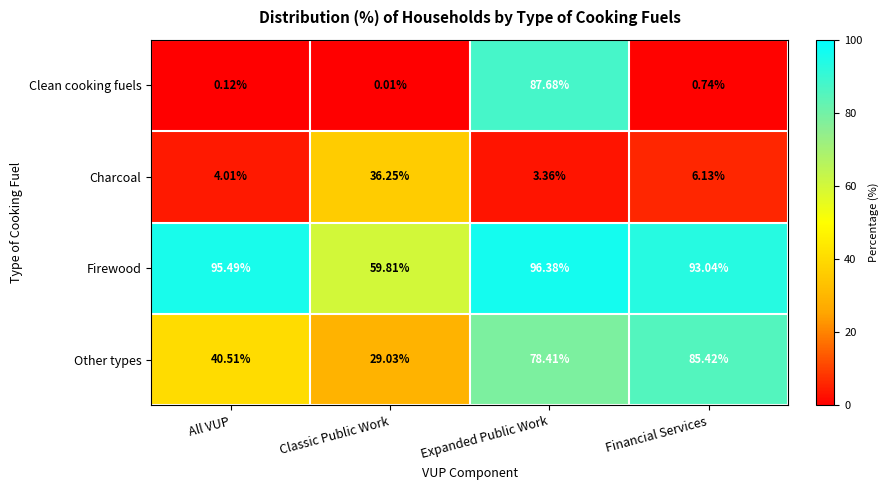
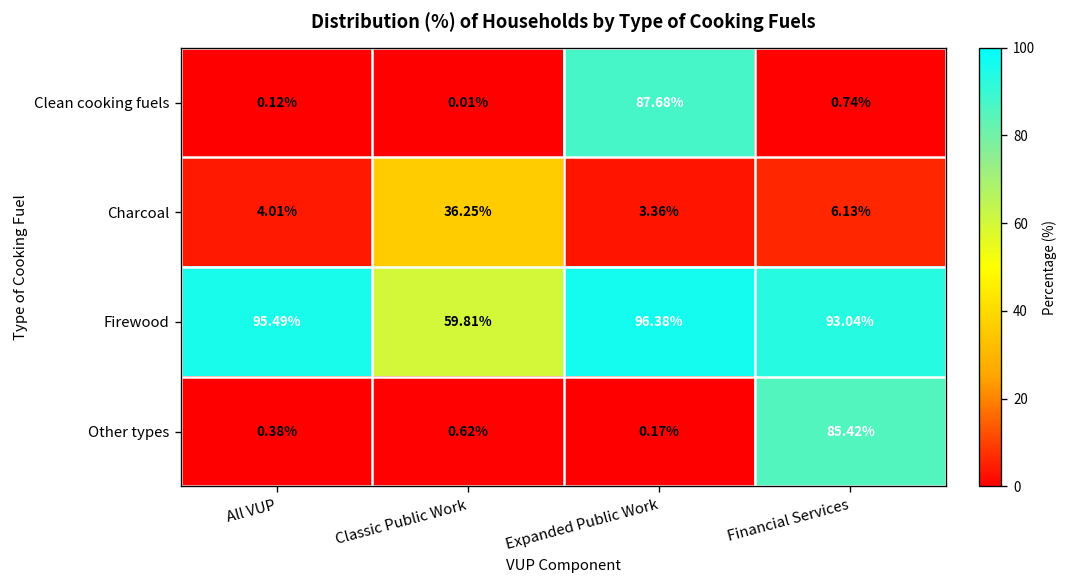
  {
    "Clean cooking fuels": {
      "All VUP": "0.12%",
      "Classic Public Work": "0.01%",
      "Expanded Public Work": "87.68%",
      "Financial Services": "0.74%"
    },
    "Charcoal": {
      "All VUP": "4.01%",
      "Classic Public Work": "36.25%",
      "Expanded Public Work": "3.36%",
      "Financial Services": "6.13%"
    },
    "Firewood": {
      "All VUP": "95.49%",
      "Classic Public Work": "59.81%",
      "Expanded Public Work": "96.38%",
      "Financial Services": "93.04%"
    },
    "Other types": {
-     "All VUP": "40.51%",
-     "Classic Public Work": "29.03%",
-     "Expanded Public Work": "78.41%",
+     "All VUP": "0.38%",
+     "Classic Public Work": "0.62%",
+     "Expanded Public Work": "0.17%",
      "Financial Services": "85.42%"
    }
  }
